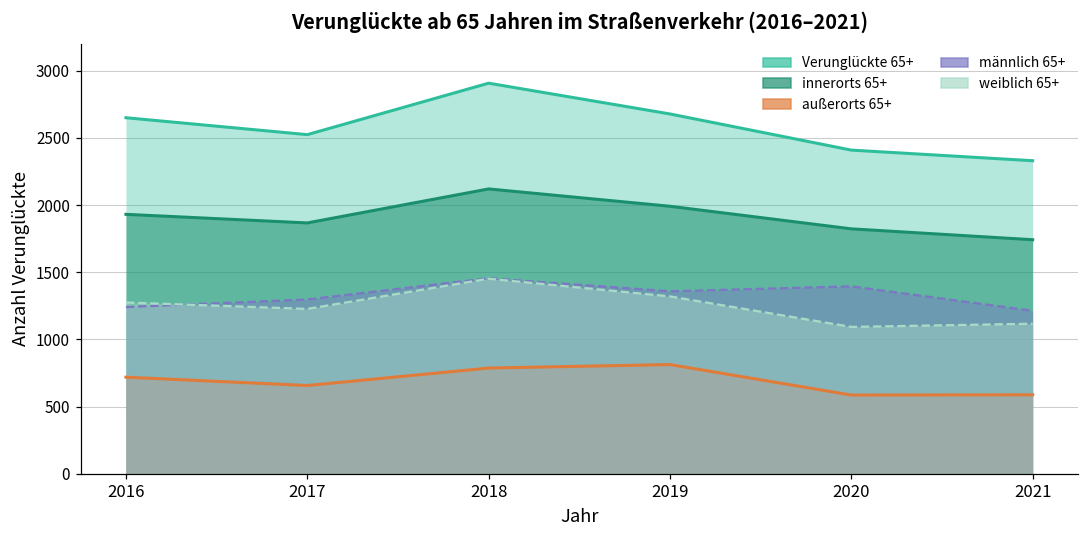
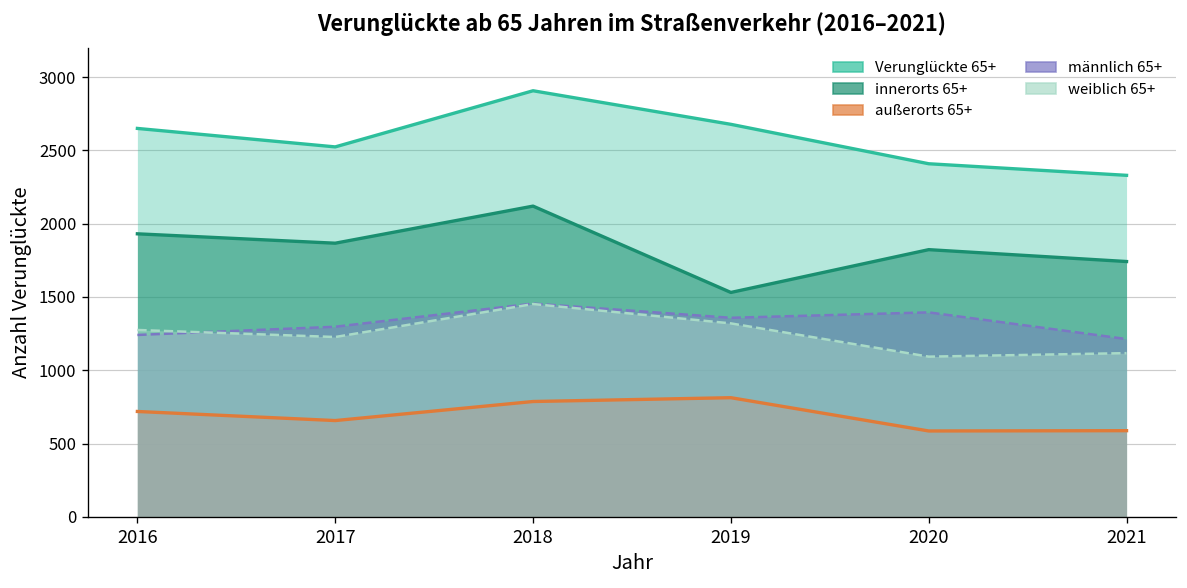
  {
    "innerorts 65+": {
      "2016": 1930,
      "2017": 1870,
      "2018": 2120,
-     "2019": 1990,
+     "2019": 1530,
      "2020": 1820,
      "2021": 1740
    },
    "außerorts 65+": {
      "2016": 720,
      "2017": 660,
      "2018": 790,
      "2019": 810,
      "2020": 590,
      "2021": 590
    },
    "männlich 65+": {
      "2016": 1240,
      "2017": 1300,
      "2019": 1360,
      "2020": 1400,
      "2021": 1210
    }
  }
